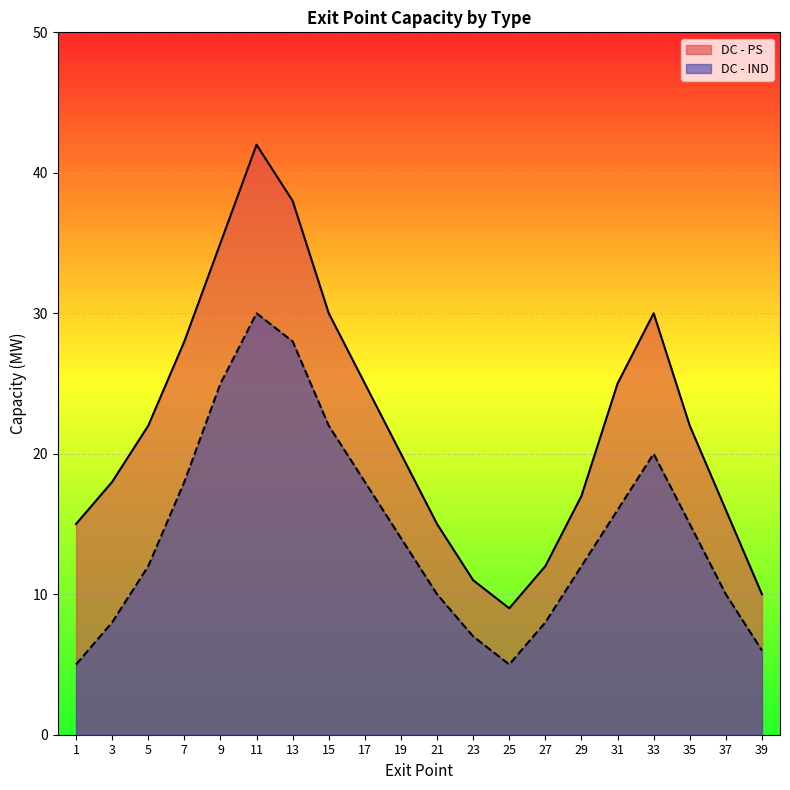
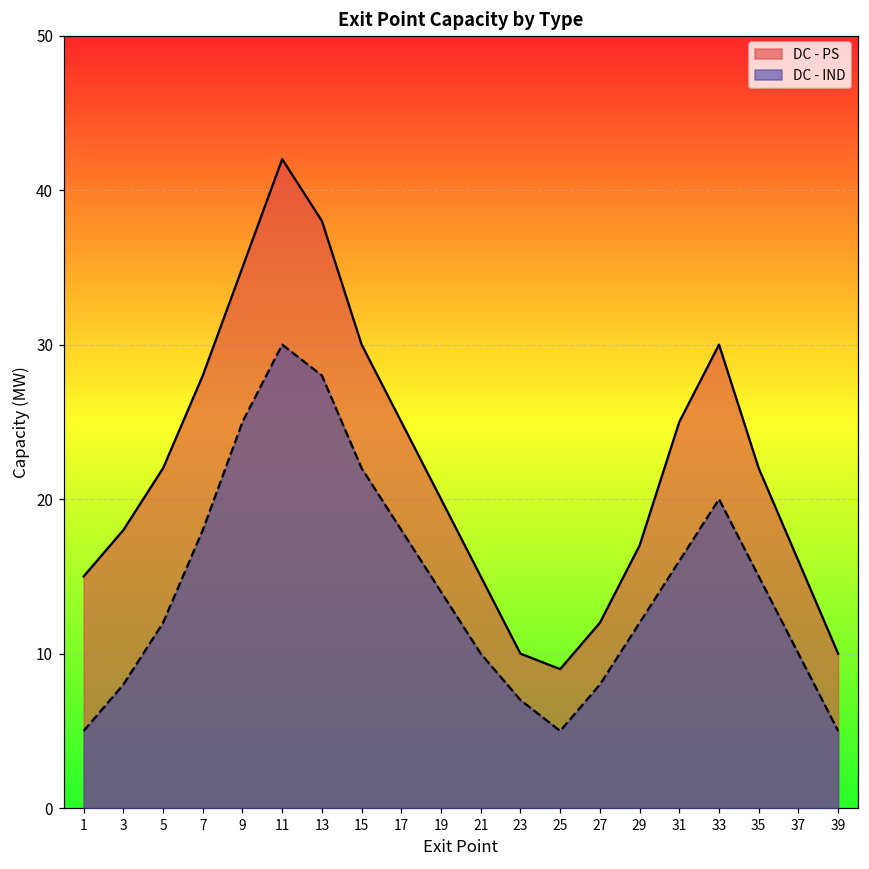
  {
    "DC - PS": {
      "1": 15,
      "3": 18,
      "5": 22,
      "7": 28,
      "9": 35,
      "11": 42,
      "13": 38,
      "15": 30,
      "17": 25,
      "19": 20,
      "21": 15,
-     "23": 11,
+     "23": 10,
      "25": 9,
      "27": 12,
      "29": 17,
      "31": 25,
      "33": 30,
      "35": 22,
      "37": 16,
      "39": 10
    },
    "DC - IND": {
      "1": 5,
      "3": 8,
      "5": 12,
      "7": 18,
      "9": 25,
      "11": 30,
      "13": 28,
      "15": 22,
      "17": 18,
      "19": 14,
      "21": 10,
      "23": 7,
      "25": 5,
      "27": 8,
      "29": 12,
      "31": 16,
      "33": 20,
      "35": 15,
      "37": 10,
-     "39": 6
+     "39": 5
    }
  }
